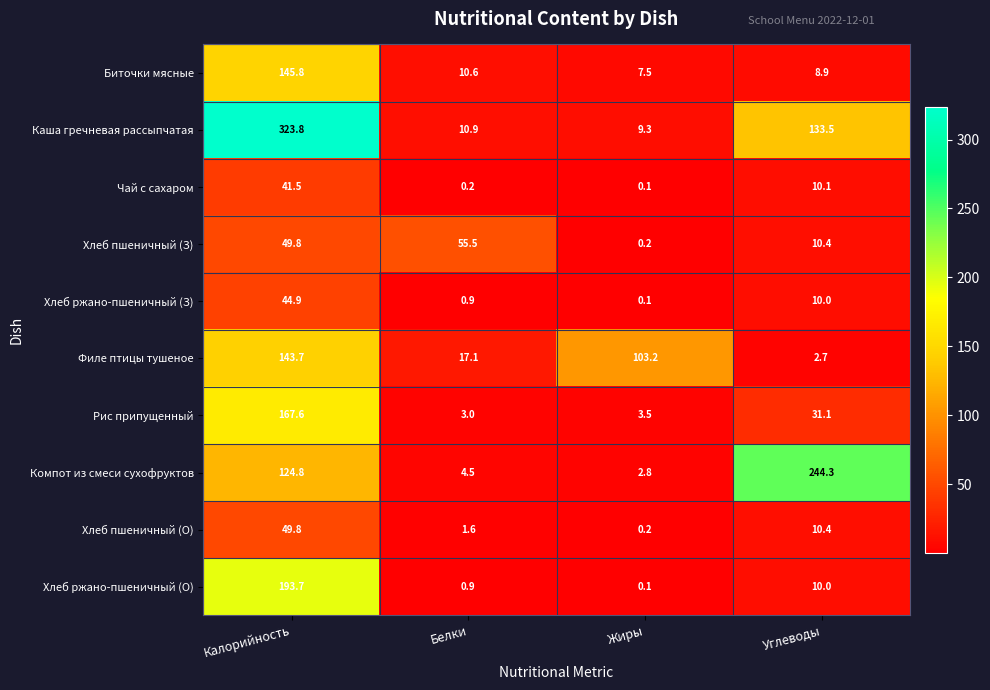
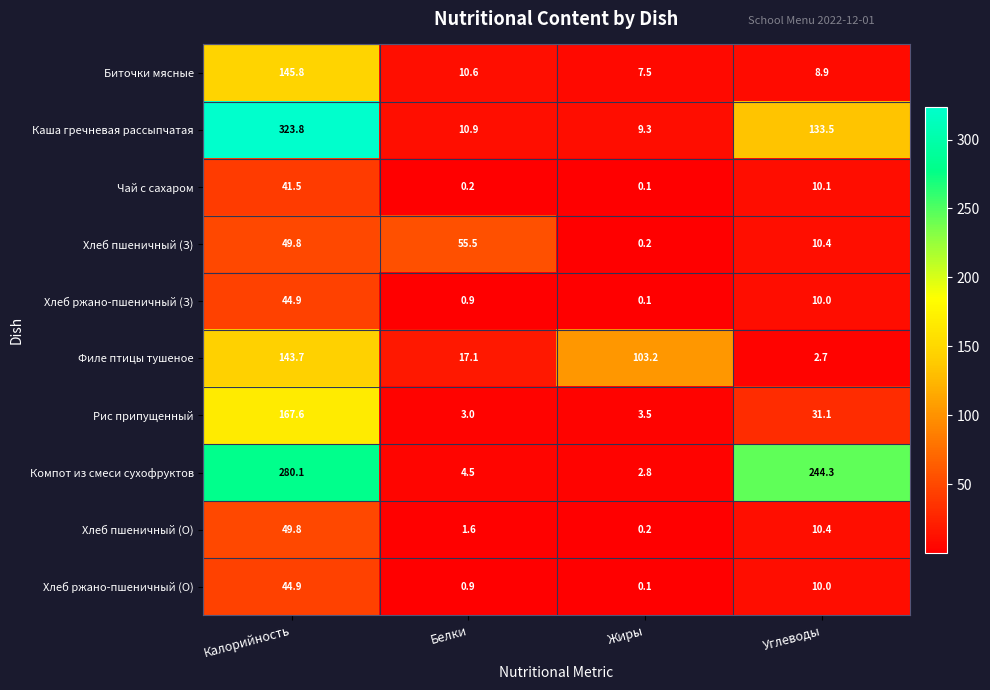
  {
    "Биточки мясные": {
      "Калорийность": 145.8,
      "Белки": 10.6,
      "Жиры": 7.5,
      "Углеводы": 8.9
    },
    "Каша гречневая рассыпчатая": {
      "Калорийность": 323.8,
      "Белки": 10.9,
      "Жиры": 9.3,
      "Углеводы": 133.5
    },
    "Чай с сахаром": {
      "Калорийность": 41.5,
      "Белки": 0.2,
      "Жиры": 0.1,
      "Углеводы": 10.1
    },
    "Хлеб пшеничный (З)": {
      "Калорийность": 49.8,
      "Белки": 55.5,
      "Жиры": 0.2,
      "Углеводы": 10.4
    },
    "Хлеб ржано-пшеничный (З)": {
      "Калорийность": 44.9,
      "Белки": 0.9,
      "Жиры": 0.1,
      "Углеводы": 10.0
    },
    "Филе птицы тушеное": {
      "Калорийность": 143.7,
      "Белки": 17.1,
      "Жиры": 103.2,
      "Углеводы": 2.7
    },
    "Рис припущенный": {
      "Калорийность": 167.6,
      "Белки": 3.0,
      "Жиры": 3.5,
      "Углеводы": 31.1
    },
    "Компот из смеси сухофруктов": {
-     "Калорийность": 124.8,
+     "Калорийность": 280.1,
      "Белки": 4.5,
      "Жиры": 2.8,
      "Углеводы": 244.3
    },
    "Хлеб пшеничный (О)": {
      "Калорийность": 49.8,
      "Белки": 1.6,
      "Жиры": 0.2,
      "Углеводы": 10.4
    },
    "Хлеб ржано-пшеничный (О)": {
-     "Калорийность": 193.7,
+     "Калорийность": 44.9,
      "Белки": 0.9,
      "Жиры": 0.1,
      "Углеводы": 10.0
    }
  }
